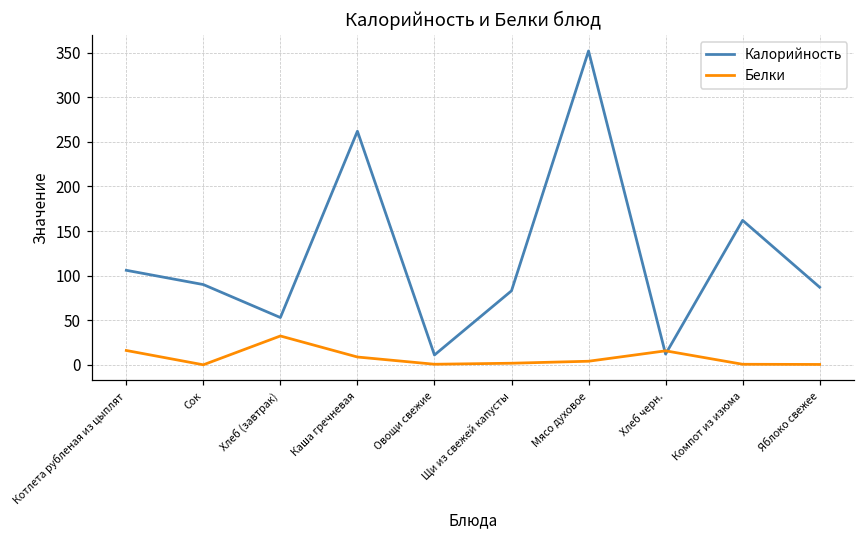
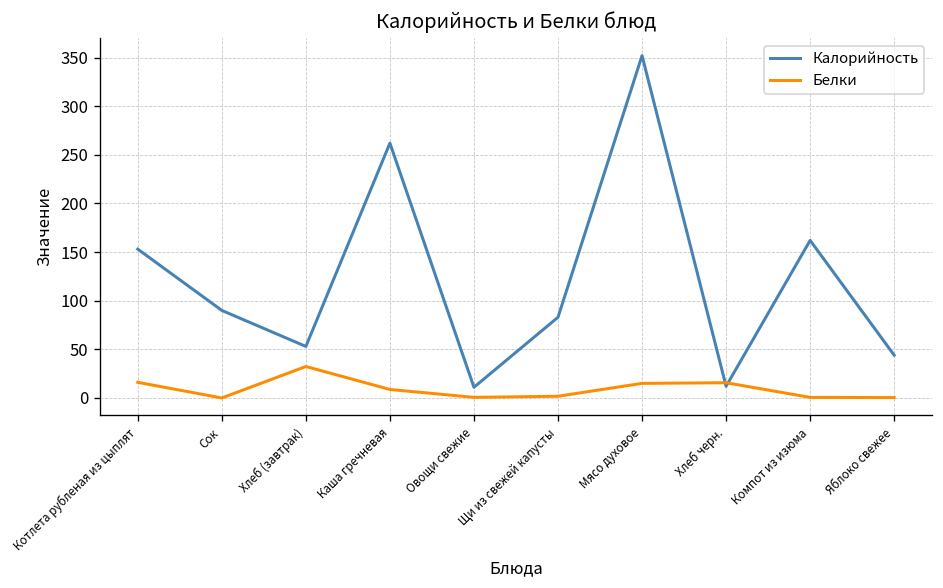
  {
    "Калорийность": {
-     "Котлета рубленая из цыплят": 110,
+     "Котлета рубленая из цыплят": 150,
      "Сок": 90,
      "Хлеб (завтрак)": 50,
      "Каша гречневая": 260,
      "Овощи свежие": 10,
      "Щи из свежей капусты": 80,
      "Мясо духовое": 350,
      "Хлеб черн.": 10,
      "Компот из изюма": 160,
-     "Яблоко свежее": 90
+     "Яблоко свежее": 40
    },
    "Белки": {
      "Котлета рубленая из цыплят": 20,
      "Сок": 0,
      "Хлеб (завтрак)": 30,
      "Каша гречневая": 10,
      "Овощи свежие": 0,
      "Щи из свежей капусты": 0,
-     "Мясо духовое": 0,
+     "Мясо духовое": 20,
      "Хлеб черн.": 20,
      "Компот из изюма": 0,
      "Яблоко свежее": 0
    }
  }
